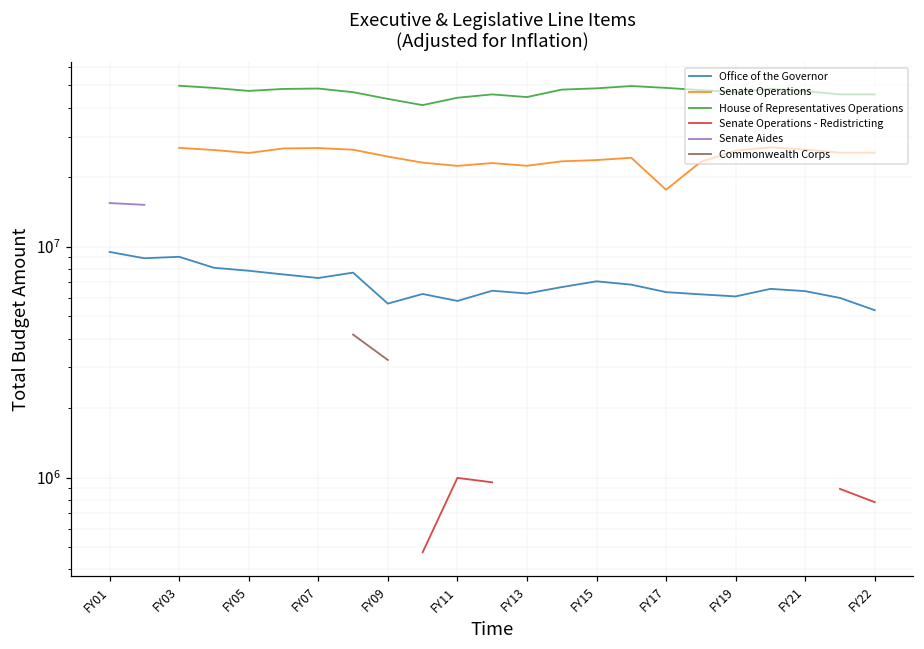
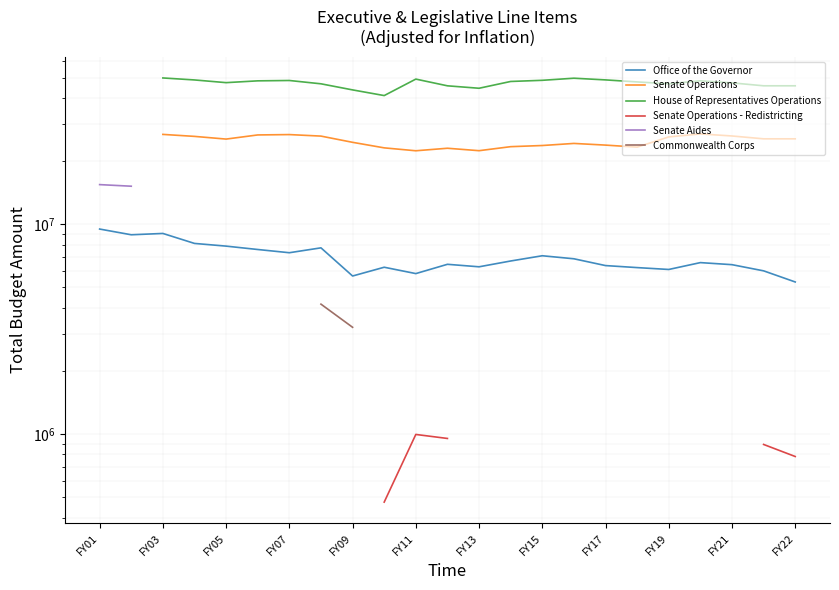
  {
    "Office of the Governor": {
      "FY01": 9000000,
      "FY03": 9000000,
      "FY05": 7900000,
      "FY07": 7300000,
      "FY09": 5700000,
      "FY11": 5800000,
      "FY13": 6300000,
      "FY15": 7100000,
      "FY17": 6400000,
      "FY19": 6100000,
      "FY21": 6400000,
      "FY22": 5300000
    },
    "Senate Operations": {
      "FY03": 27000000,
      "FY05": 25000000,
      "FY07": 27000000,
      "FY09": 25000000,
      "FY11": 22000000,
      "FY13": 22000000,
      "FY15": 24000000,
-     "FY17": 18000000
+     "FY17": 24000000
    },
    "House of Representatives Operations": {
      "FY03": 50000000,
      "FY05": 47000000,
      "FY07": 48000000,
      "FY09": 44000000,
-     "FY11": 44000000,
+     "FY11": 49000000,
      "FY13": 44000000,
      "FY15": 49000000,
      "FY17": 49000000
    },
    "Senate Operations - Redistricting": {
      "FY11": 1000000,
      "FY22": 780000
    },
    "Senate Aides": {
      "FY01": 15000000
    },
    "Commonwealth Corps": {
      "FY09": 3200000
    }
  }
